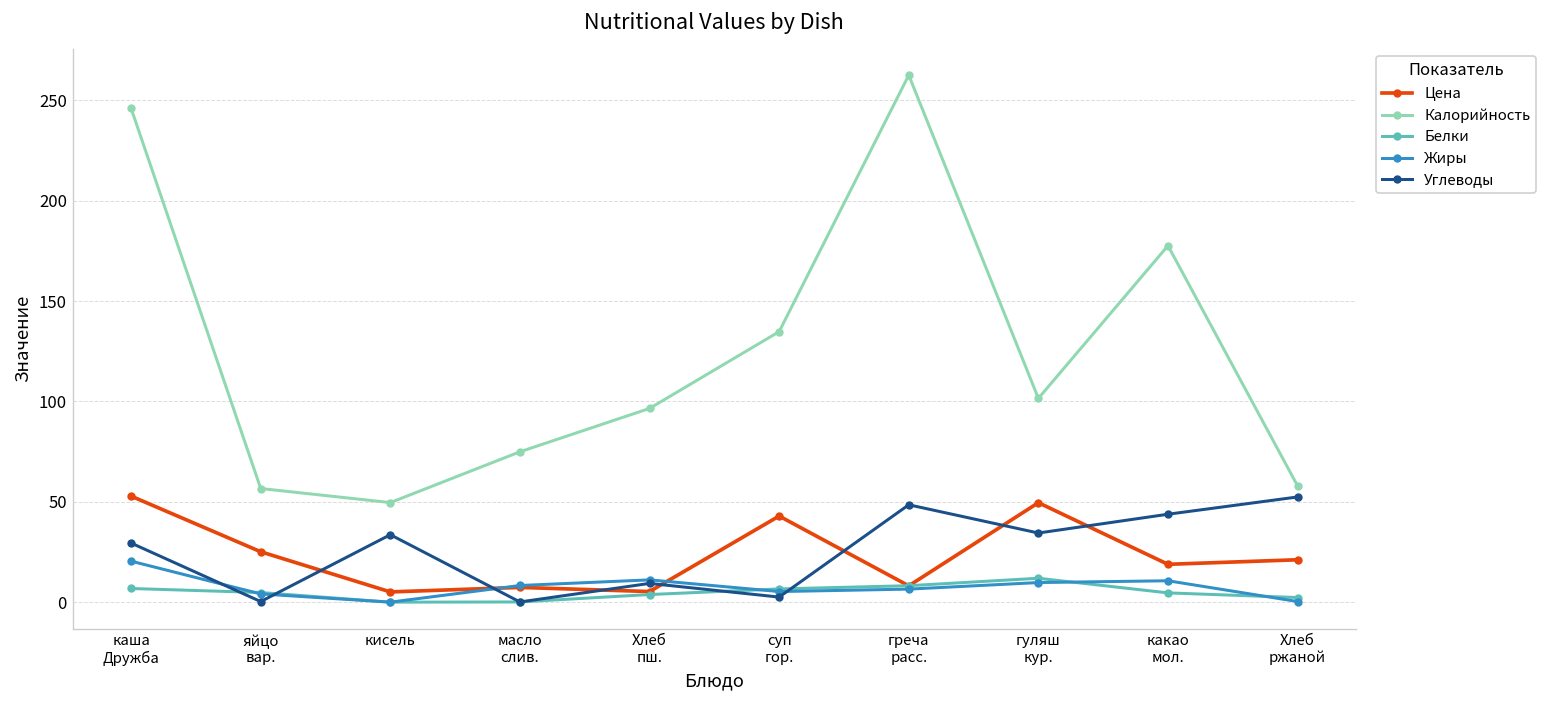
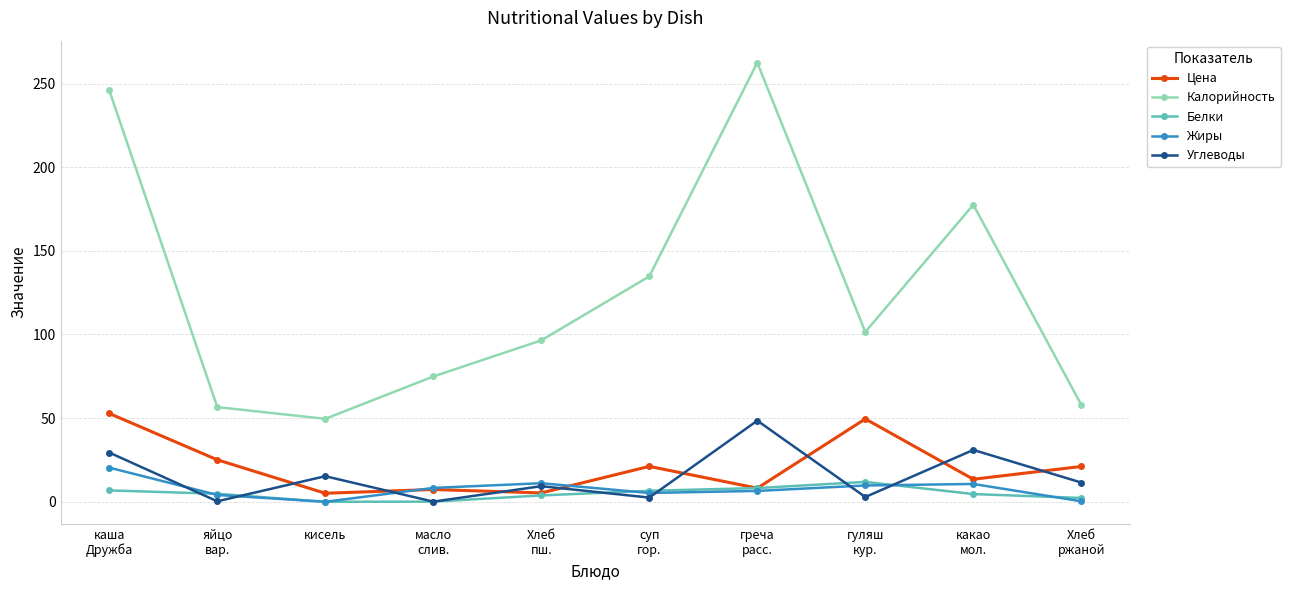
  {
    "Цена": {
      "каша Дружба": 53,
      "яйцо вар.": 25,
      "кисель": 5,
-     "суп гор.": 43,
+     "суп гор.": 21,
      "гуляш кур.": 50,
-     "какао мол.": 19,
+     "какао мол.": 13,
      "Хлеб ржаной": 21
    },
    "Жиры": {
      "каша Дружба": 20,
      "Хлеб пш.": 11,
      "греча расс.": 7,
      "гуляш кур.": 10,
      "какао мол.": 11,
      "Хлеб ржаной": 0
    },
    "Углеводы": {
      "каша Дружба": 29,
      "яйцо вар.": 0,
-     "кисель": 34,
+     "кисель": 15,
      "Хлеб пш.": 9,
      "суп гор.": 3,
      "греча расс.": 49,
-     "гуляш кур.": 34,
-     "какао мол.": 44,
-     "Хлеб ржаной": 52
+     "гуляш кур.": 3,
+     "какао мол.": 31,
+     "Хлеб ржаной": 12
    }
  }
